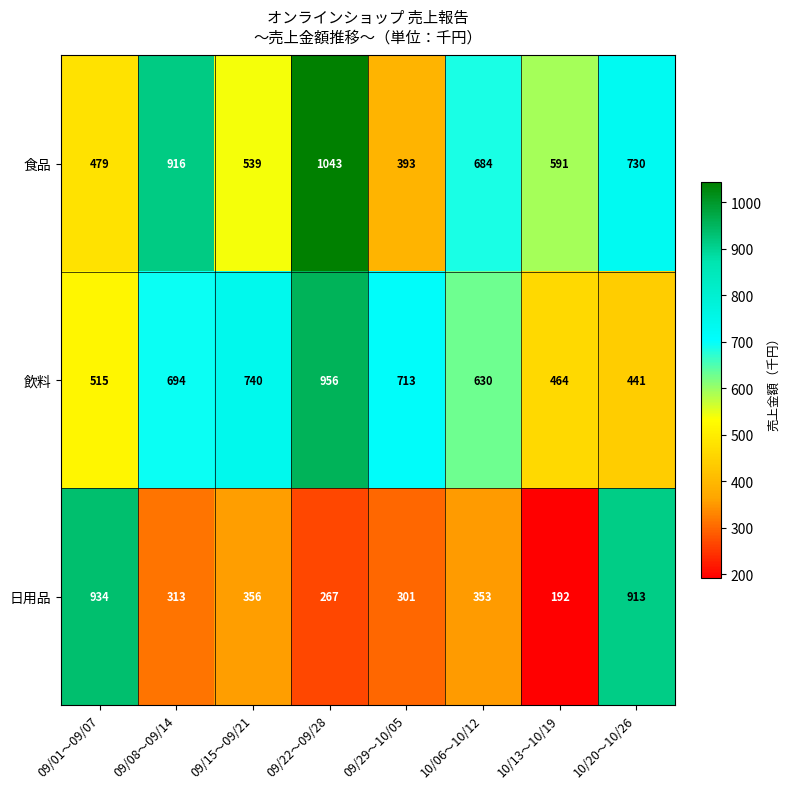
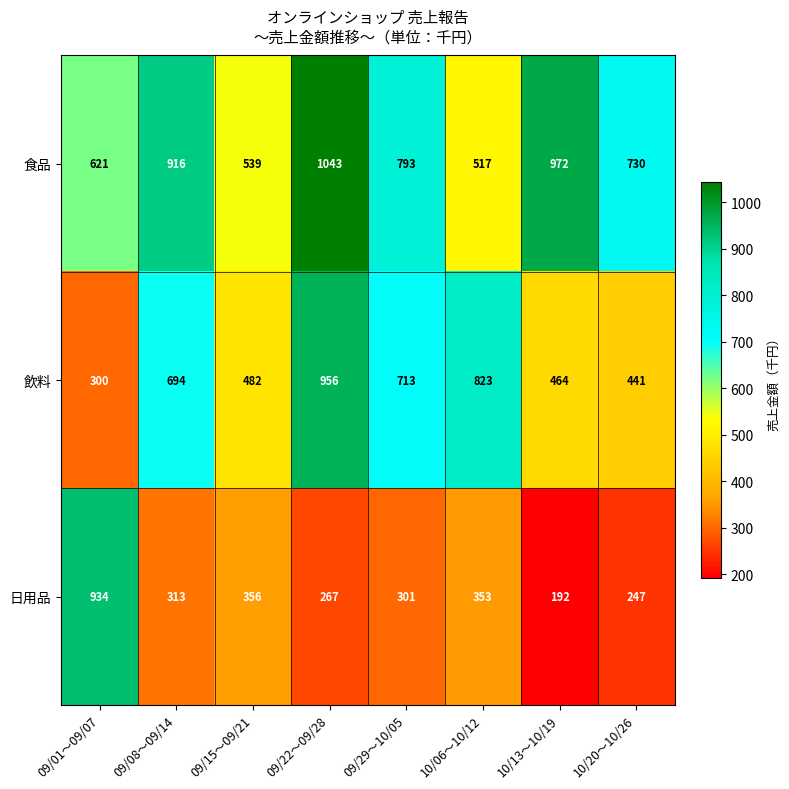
  {
    "食品": {
-     "09/01～09/07": 479,
+     "09/01～09/07": 621,
      "09/08～09/14": 916,
      "09/15～09/21": 539,
      "09/22～09/28": 1043,
-     "09/29～10/05": 393,
-     "10/06～10/12": 684,
-     "10/13～10/19": 591,
+     "09/29～10/05": 793,
+     "10/06～10/12": 517,
+     "10/13～10/19": 972,
      "10/20～10/26": 730
    },
    "飲料": {
-     "09/01～09/07": 515,
+     "09/01～09/07": 300,
      "09/08～09/14": 694,
-     "09/15～09/21": 740,
+     "09/15～09/21": 482,
      "09/22～09/28": 956,
      "09/29～10/05": 713,
-     "10/06～10/12": 630,
+     "10/06～10/12": 823,
      "10/13～10/19": 464,
      "10/20～10/26": 441
    },
    "日用品": {
      "09/01～09/07": 934,
      "09/08～09/14": 313,
      "09/15～09/21": 356,
      "09/22～09/28": 267,
      "09/29～10/05": 301,
      "10/06～10/12": 353,
      "10/13～10/19": 192,
-     "10/20～10/26": 913
+     "10/20～10/26": 247
    }
  }
